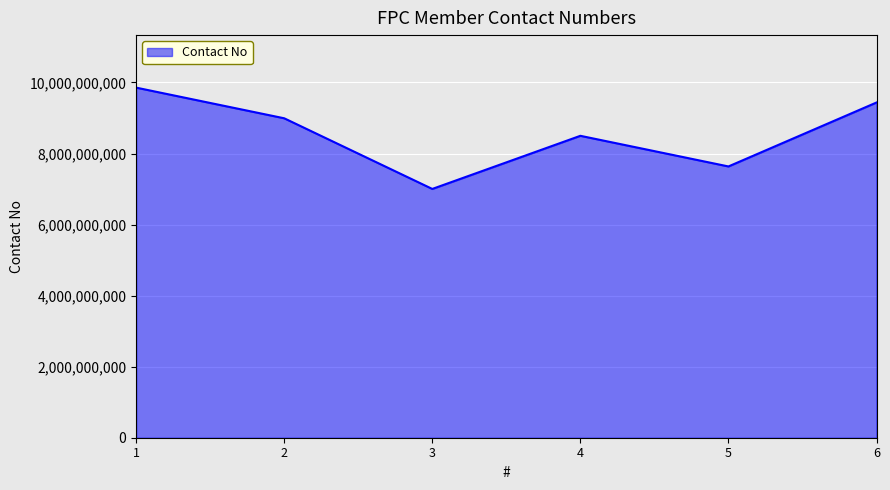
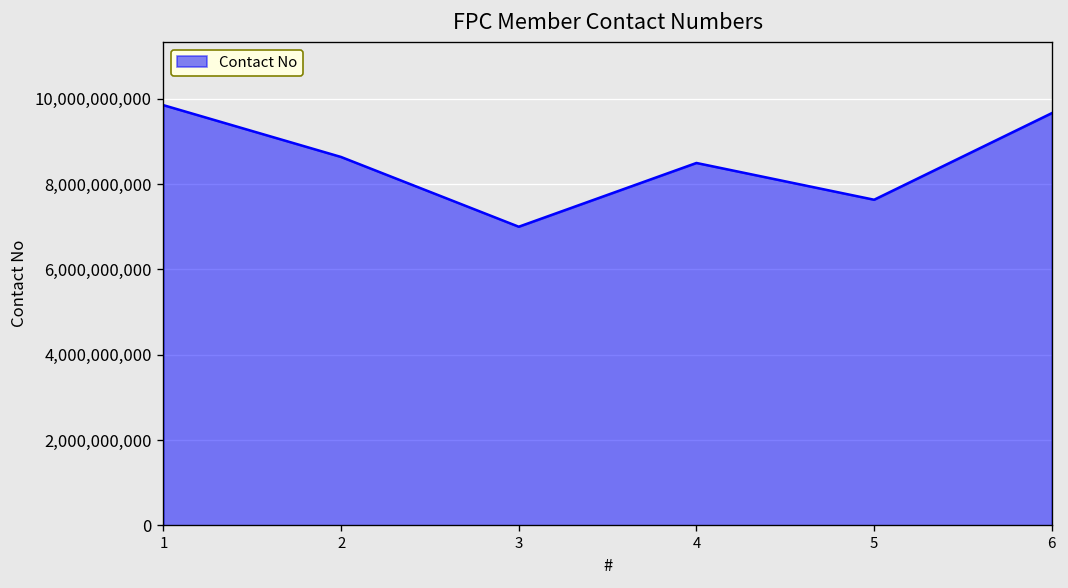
  {
    "1": "9,900,000,000",
-   "2": "9,000,000,000",
+   "2": "8,600,000,000",
    "3": "7,000,000,000",
    "4": "8,500,000,000",
    "5": "7,600,000,000",
-   "6": "9,400,000,000"
+   "6": "9,700,000,000"
  }
